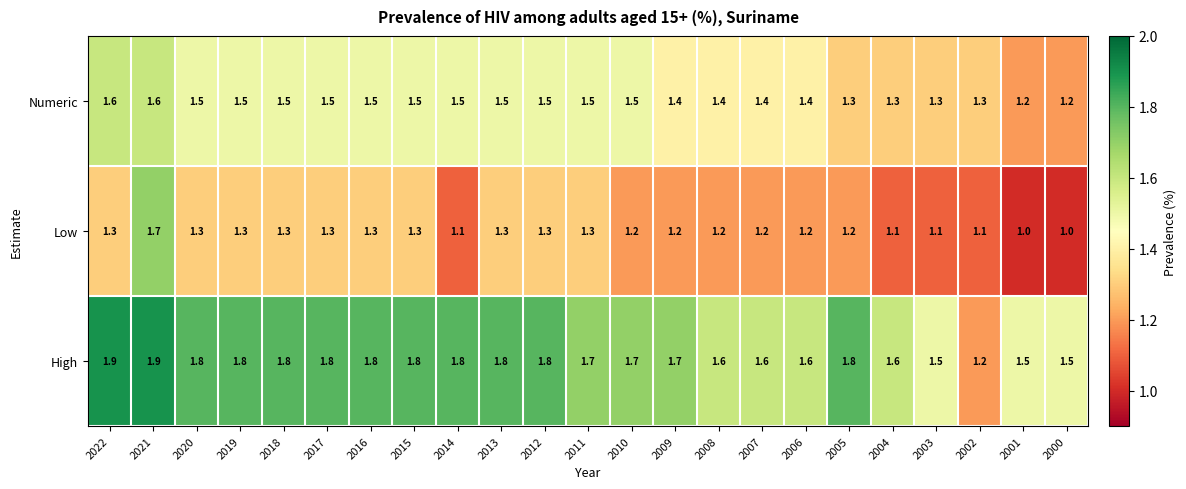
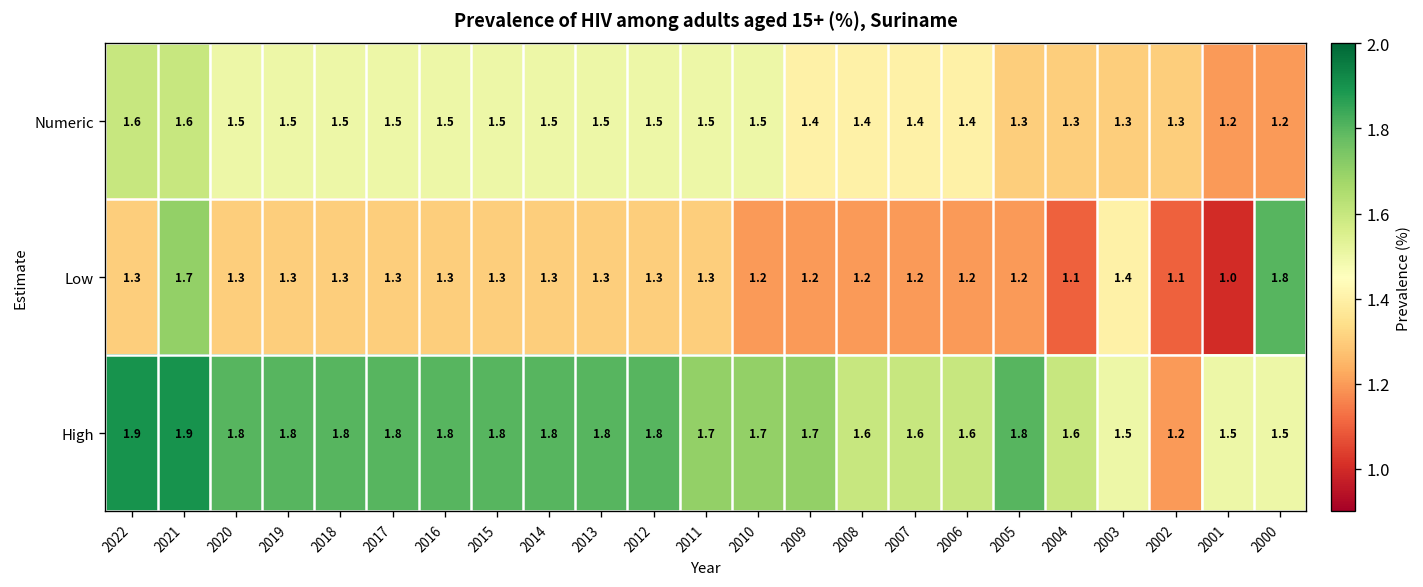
  {
    "Numeric": {
      "2022": 1.6,
      "2021": 1.6,
      "2020": 1.5,
      "2019": 1.5,
      "2018": 1.5,
      "2017": 1.5,
      "2016": 1.5,
      "2015": 1.5,
      "2014": 1.5,
      "2013": 1.5,
      "2012": 1.5,
      "2011": 1.5,
      "2010": 1.5,
      "2009": 1.4,
      "2008": 1.4,
      "2007": 1.4,
      "2006": 1.4,
      "2005": 1.3,
      "2004": 1.3,
      "2003": 1.3,
      "2002": 1.3,
      "2001": 1.2,
      "2000": 1.2
    },
    "Low": {
      "2022": 1.3,
      "2021": 1.7,
      "2020": 1.3,
      "2019": 1.3,
      "2018": 1.3,
      "2017": 1.3,
      "2016": 1.3,
      "2015": 1.3,
-     "2014": 1.1,
+     "2014": 1.3,
      "2013": 1.3,
      "2012": 1.3,
      "2011": 1.3,
      "2010": 1.2,
      "2009": 1.2,
      "2008": 1.2,
      "2007": 1.2,
      "2006": 1.2,
      "2005": 1.2,
      "2004": 1.1,
-     "2003": 1.1,
+     "2003": 1.4,
      "2002": 1.1,
      "2001": 1.0,
-     "2000": 1.0
+     "2000": 1.8
    },
    "High": {
      "2022": 1.9,
      "2021": 1.9,
      "2020": 1.8,
      "2019": 1.8,
      "2018": 1.8,
      "2017": 1.8,
      "2016": 1.8,
      "2015": 1.8,
      "2014": 1.8,
      "2013": 1.8,
      "2012": 1.8,
      "2011": 1.7,
      "2010": 1.7,
      "2009": 1.7,
      "2008": 1.6,
      "2007": 1.6,
      "2006": 1.6,
      "2005": 1.8,
      "2004": 1.6,
      "2003": 1.5,
      "2002": 1.2,
      "2001": 1.5,
      "2000": 1.5
    }
  }
